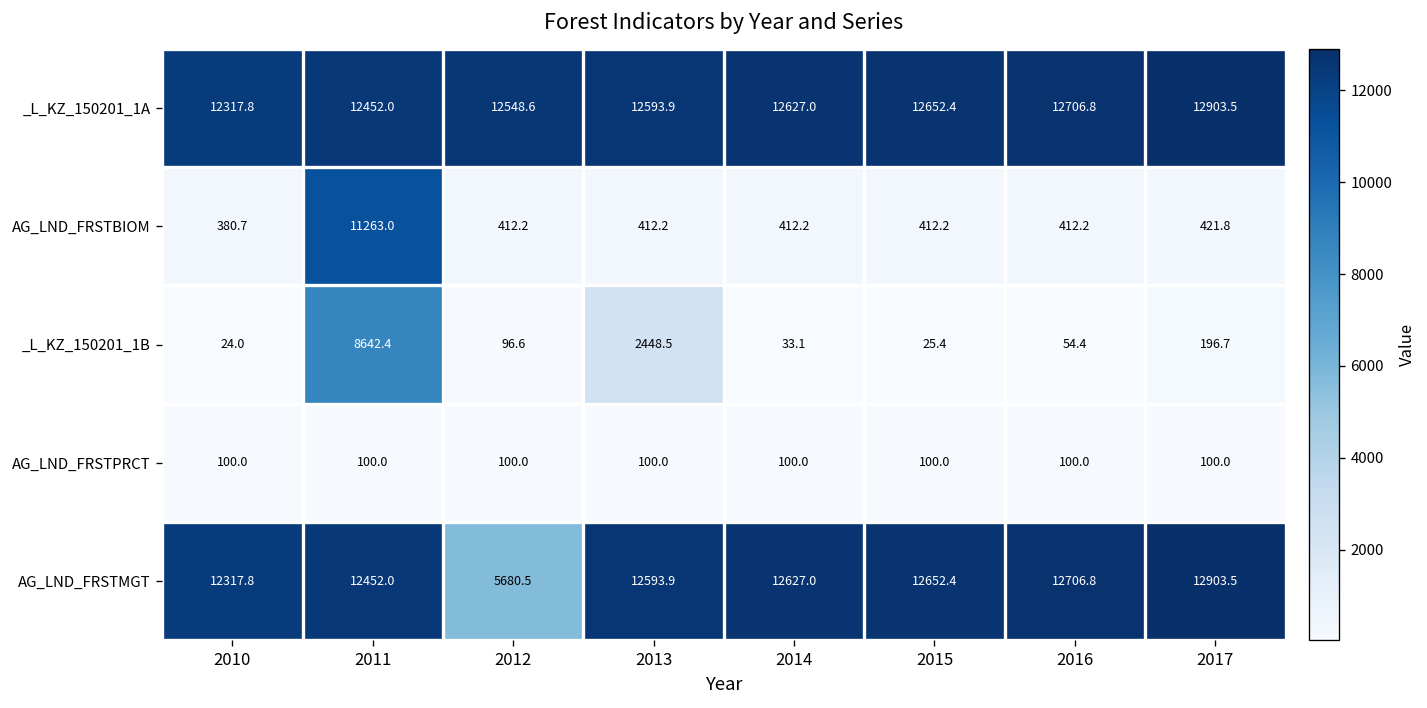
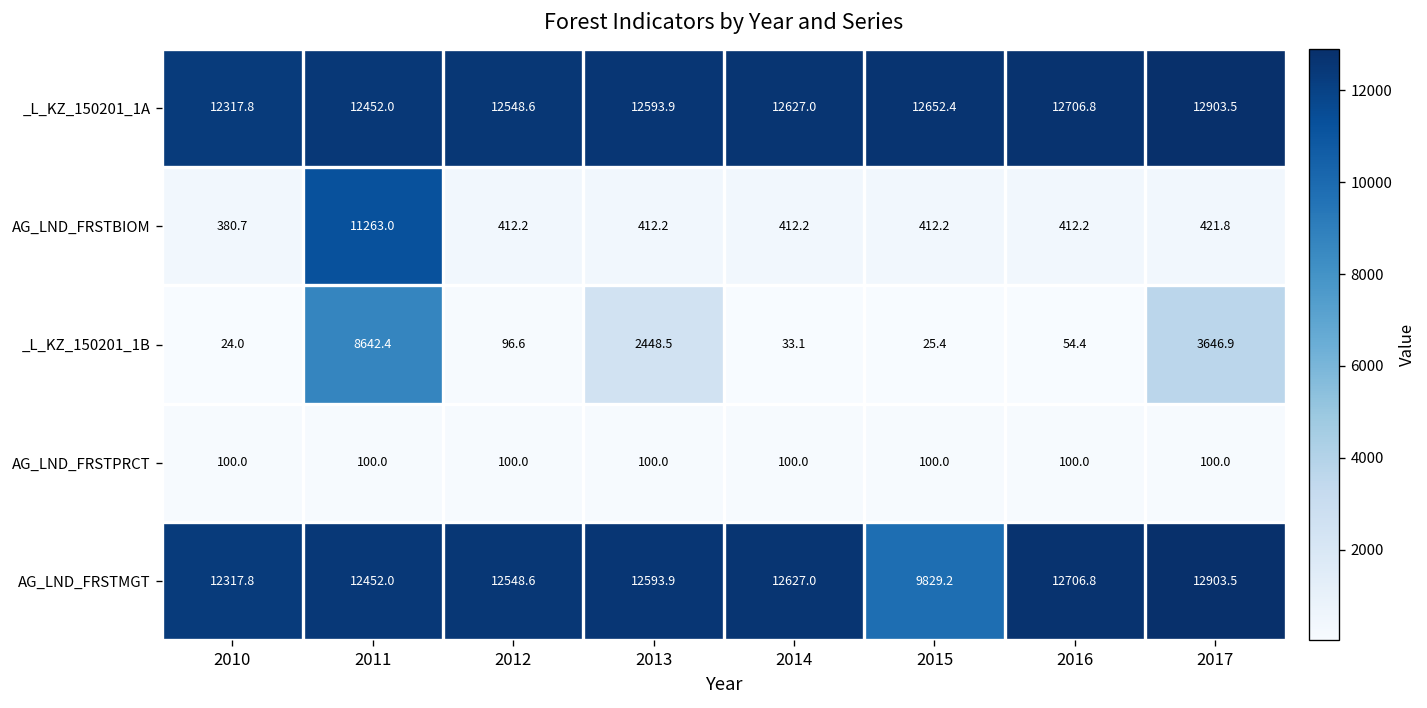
  {
    "_L_KZ_150201_1A": {
      "2010": 12317.8,
      "2011": 12452.0,
      "2012": 12548.6,
      "2013": 12593.9,
      "2014": 12627.0,
      "2015": 12652.4,
      "2016": 12706.8,
      "2017": 12903.5
    },
    "AG_LND_FRSTBIOM": {
      "2010": 380.7,
      "2011": 11263.0,
      "2012": 412.2,
      "2013": 412.2,
      "2014": 412.2,
      "2015": 412.2,
      "2016": 412.2,
      "2017": 421.8
    },
    "_L_KZ_150201_1B": {
      "2010": 24.0,
      "2011": 8642.4,
      "2012": 96.6,
      "2013": 2448.5,
      "2014": 33.1,
      "2015": 25.4,
      "2016": 54.4,
-     "2017": 196.7
+     "2017": 3646.9
    },
    "AG_LND_FRSTPRCT": {
      "2010": 100.0,
      "2011": 100.0,
      "2012": 100.0,
      "2013": 100.0,
      "2014": 100.0,
      "2015": 100.0,
      "2016": 100.0,
      "2017": 100.0
    },
    "AG_LND_FRSTMGT": {
      "2010": 12317.8,
      "2011": 12452.0,
-     "2012": 5680.5,
+     "2012": 12548.6,
      "2013": 12593.9,
      "2014": 12627.0,
-     "2015": 12652.4,
+     "2015": 9829.2,
      "2016": 12706.8,
      "2017": 12903.5
    }
  }
